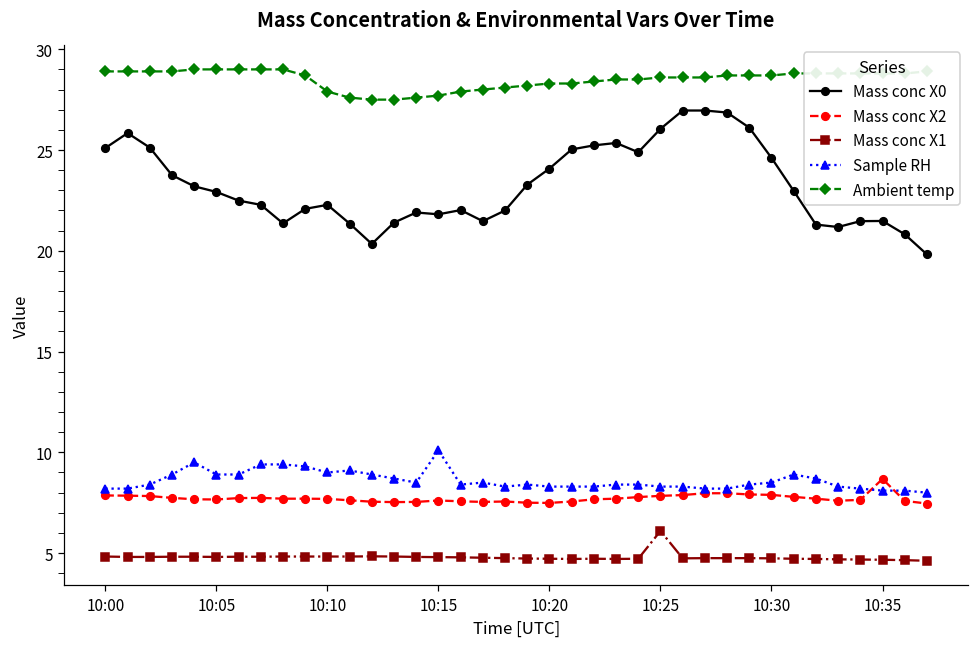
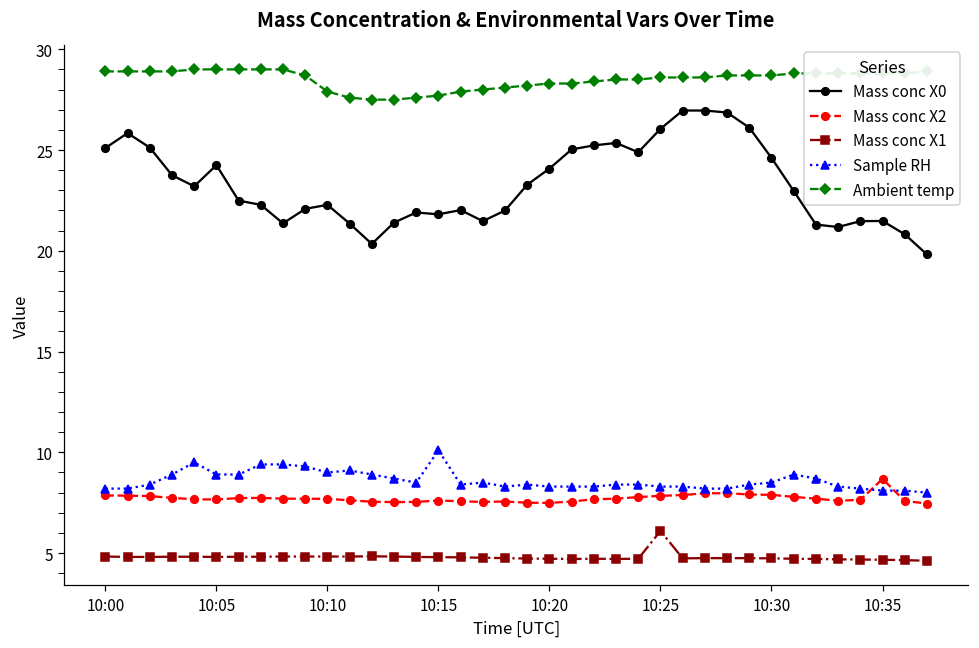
  {
    "Mass conc X0": {
      "10:00": 25.1,
-     "10:05": 22.9,
+     "10:05": 24.3,
      "10:10": 22.3,
      "10:15": 21.8,
      "10:20": 24.1,
      "10:25": 26.1,
      "10:30": 24.6,
      "10:35": 21.5
    },
    "Mass conc X2": {
      "10:00": 7.9,
      "10:05": 7.7,
      "10:10": 7.7,
      "10:15": 7.6,
      "10:20": 7.5,
      "10:25": 7.8,
      "10:30": 7.9,
      "10:35": 8.7
    },
    "Mass conc X1": {
      "10:00": 4.8,
      "10:05": 4.8,
      "10:10": 4.8,
      "10:15": 4.8,
      "10:20": 4.7,
      "10:25": 6.1,
      "10:30": 4.7,
      "10:35": 4.7
    },
    "Sample RH": {
      "10:00": 8.2,
      "10:05": 8.9,
      "10:10": 9.0,
      "10:15": 10.1,
      "10:20": 8.3,
      "10:25": 8.3,
      "10:30": 8.5,
      "10:35": 8.1
    },
    "Ambient temp": {
      "10:00": 28.9,
      "10:05": 29.0,
      "10:10": 27.9,
      "10:15": 27.7,
      "10:20": 28.3,
      "10:25": 28.6,
      "10:30": 28.7
    }
  }
